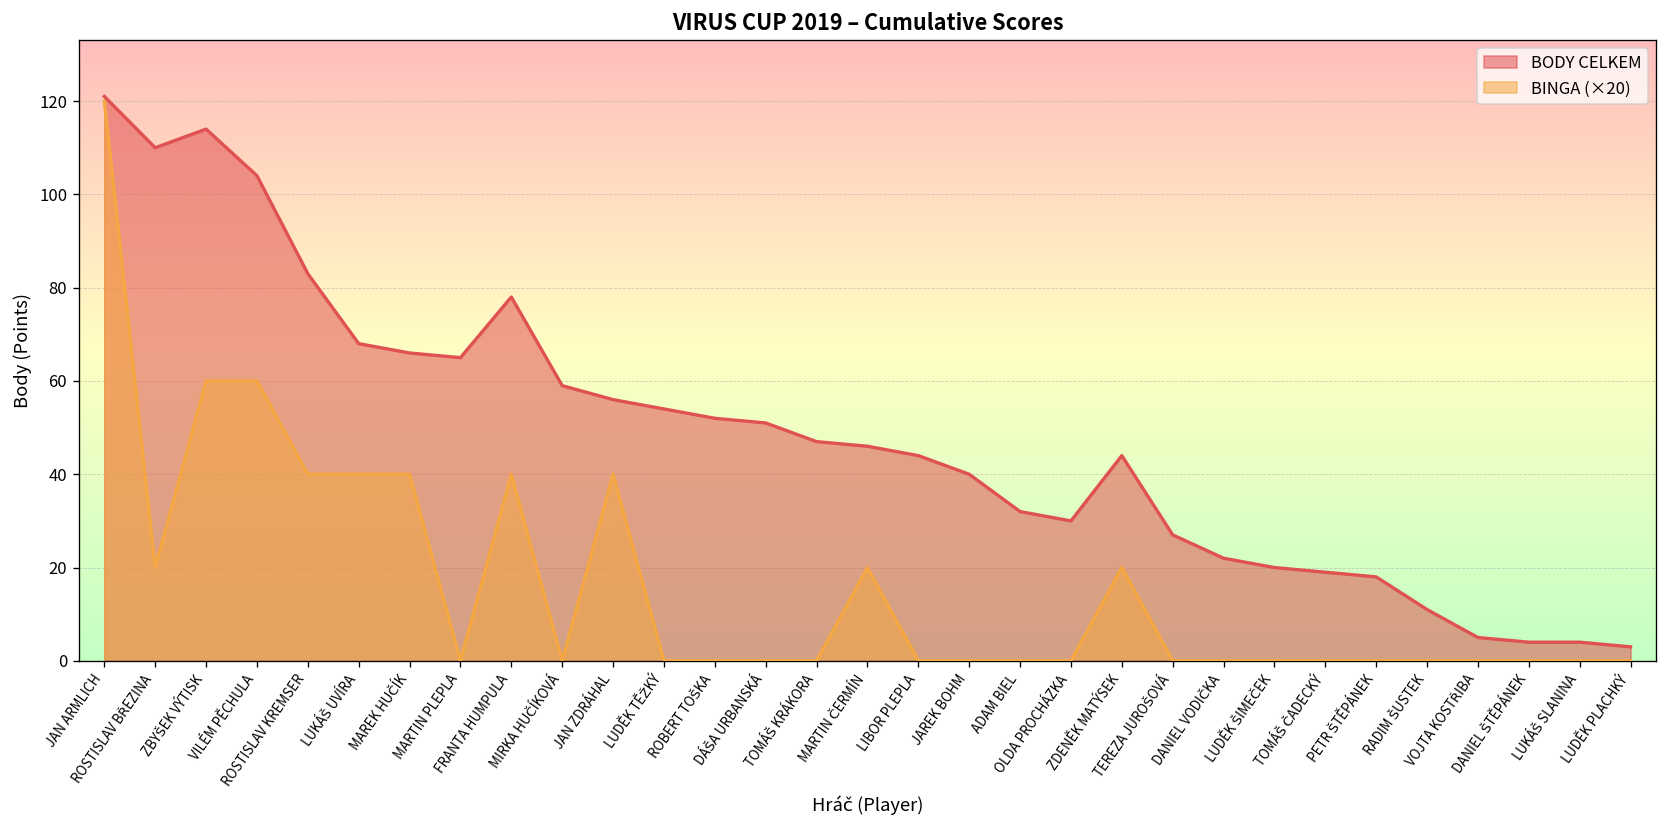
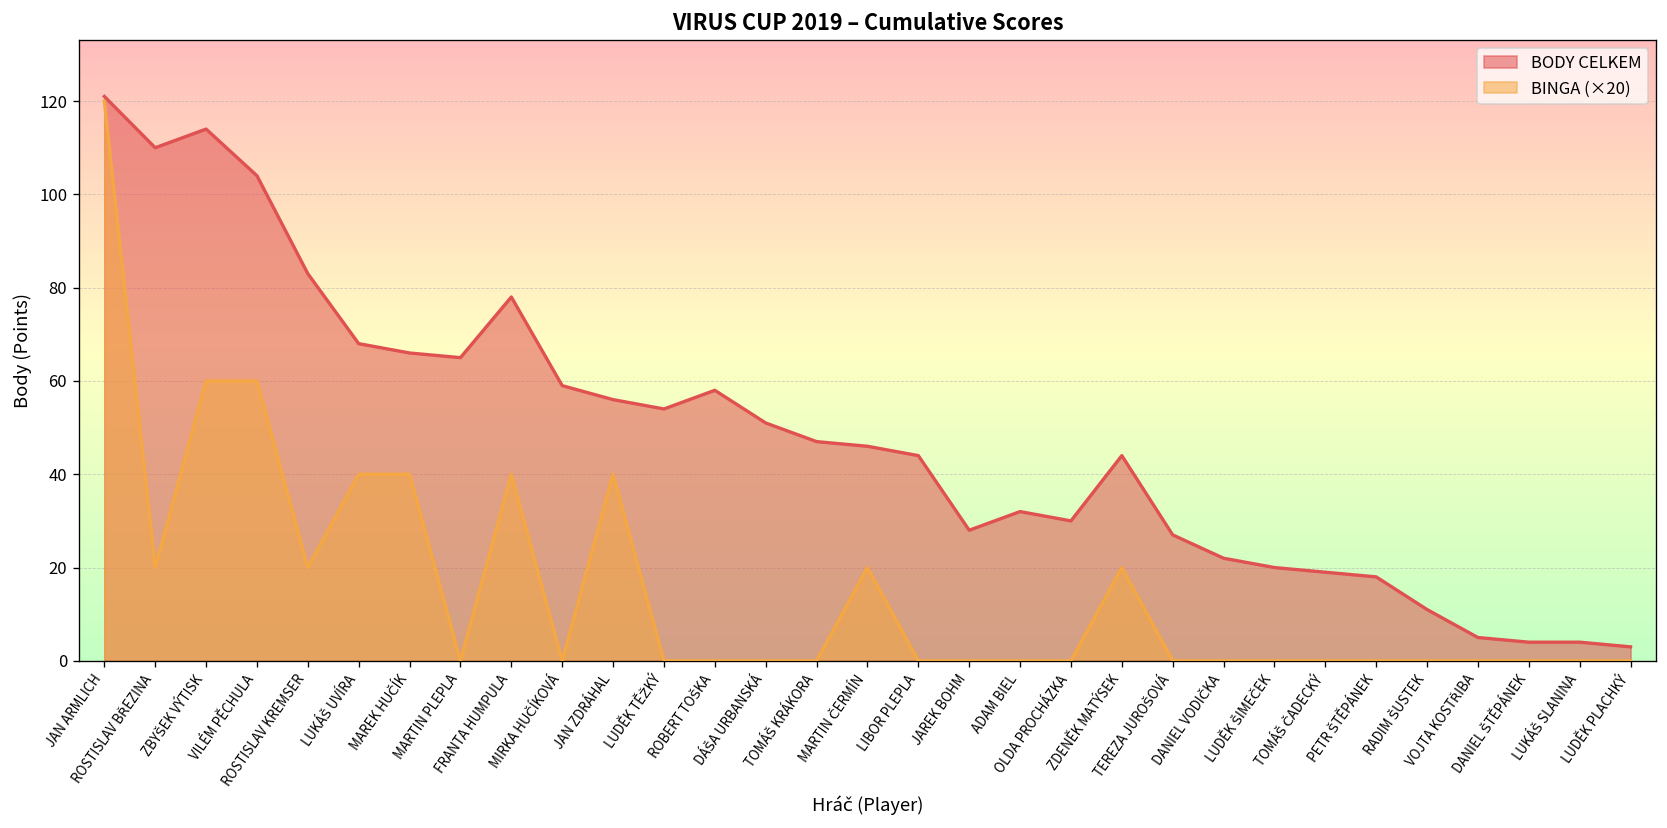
  {
    "BODY CELKEM": {
      "JAN ARMLICH": 121,
      "ROSTISLAV BŘEZINA": 110,
      "ZBYŠEK VÝTISK": 114,
      "VILÉM PĚCHULA": 104,
      "ROSTISLAV KREMSER": 83,
      "LUKÁŠ UVÍRA": 68,
      "MAREK HUČÍK": 66,
      "MARTIN PLEPLA": 65,
      "FRANTA HUMPULA": 78,
      "MIRKA HUČÍKOVÁ": 59,
      "JAN ZDRÁHAL": 56,
      "LUDĚK TĚŽKÝ": 54,
-     "ROBERT TOŠKA": 52,
+     "ROBERT TOŠKA": 58,
      "DÁŠA URBANSKÁ": 51,
      "TOMÁŠ KRÁKORA": 47,
      "MARTIN ČERMÍN": 46,
      "LIBOR PLEPLA": 44,
-     "JAREK BOHM": 40,
+     "JAREK BOHM": 28,
      "ADAM BIEL": 32,
      "OLDA PROCHÁZKA": 30,
      "ZDENĚK MATÝSEK": 44,
      "TEREZA JUROŠOVÁ": 27,
      "DANIEL VODIČKA": 22,
      "LUDĚK ŠIMEČEK": 20,
      "TOMÁŠ ČADECKÝ": 19,
      "PETR ŠTĚPÁNEK": 18,
      "RADIM ŠUSTEK": 11,
      "VOJTA KOSTŘIBA": 5,
      "DANIEL ŠTĚPÁNEK": 4,
      "LUKÁŠ SLANINA": 4,
      "LUDĚK PLACHKÝ": 3
    },
    "BINGA (×20)": {
      "JAN ARMLICH": 120,
      "ROSTISLAV BŘEZINA": 20,
      "ZBYŠEK VÝTISK": 60,
      "VILÉM PĚCHULA": 60,
-     "ROSTISLAV KREMSER": 40,
+     "ROSTISLAV KREMSER": 20,
      "LUKÁŠ UVÍRA": 40,
      "MAREK HUČÍK": 40,
      "MARTIN PLEPLA": 0,
      "FRANTA HUMPULA": 40,
      "MIRKA HUČÍKOVÁ": 0,
      "JAN ZDRÁHAL": 40,
      "LUDĚK TĚŽKÝ": 0,
      "ROBERT TOŠKA": 0,
      "DÁŠA URBANSKÁ": 0,
      "TOMÁŠ KRÁKORA": 0,
      "MARTIN ČERMÍN": 20,
      "LIBOR PLEPLA": 0,
      "JAREK BOHM": 0,
      "ADAM BIEL": 0,
      "OLDA PROCHÁZKA": 0,
      "ZDENĚK MATÝSEK": 20,
      "TEREZA JUROŠOVÁ": 0,
      "DANIEL VODIČKA": 0,
      "LUDĚK ŠIMEČEK": 0,
      "TOMÁŠ ČADECKÝ": 0,
      "PETR ŠTĚPÁNEK": 0,
      "RADIM ŠUSTEK": 0,
      "VOJTA KOSTŘIBA": 0,
      "DANIEL ŠTĚPÁNEK": 0,
      "LUKÁŠ SLANINA": 0,
      "LUDĚK PLACHKÝ": 0
    }
  }
